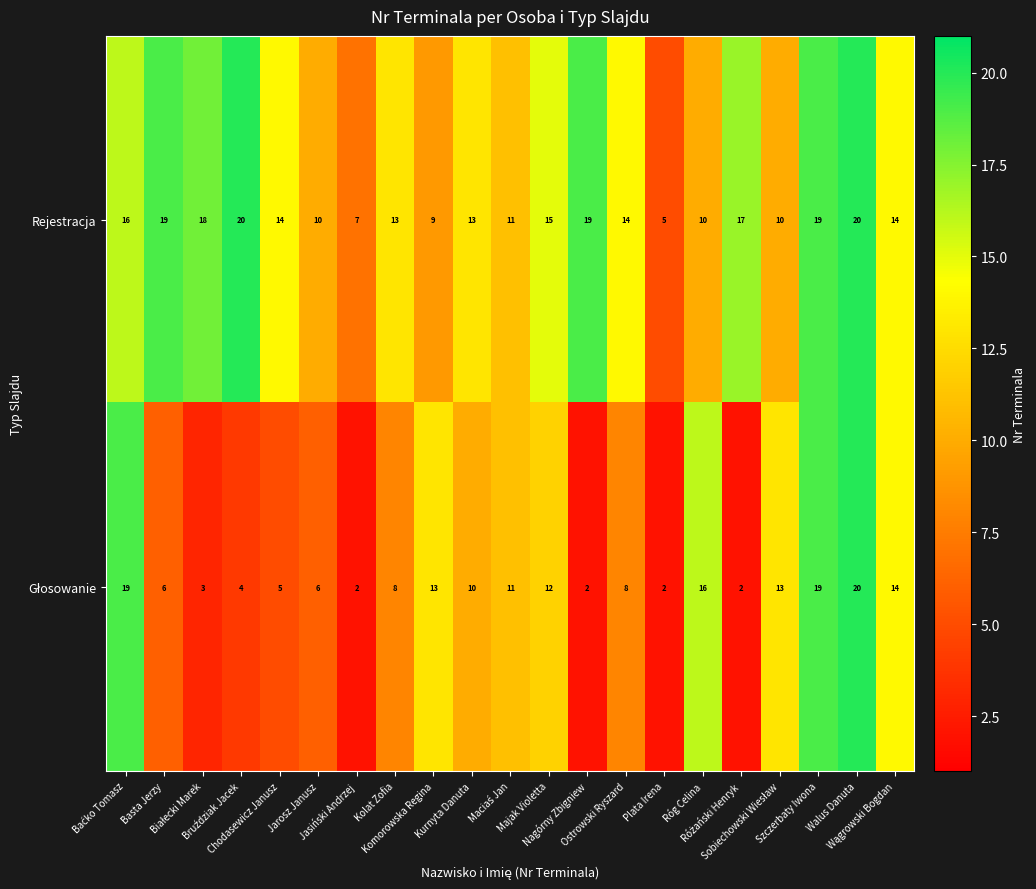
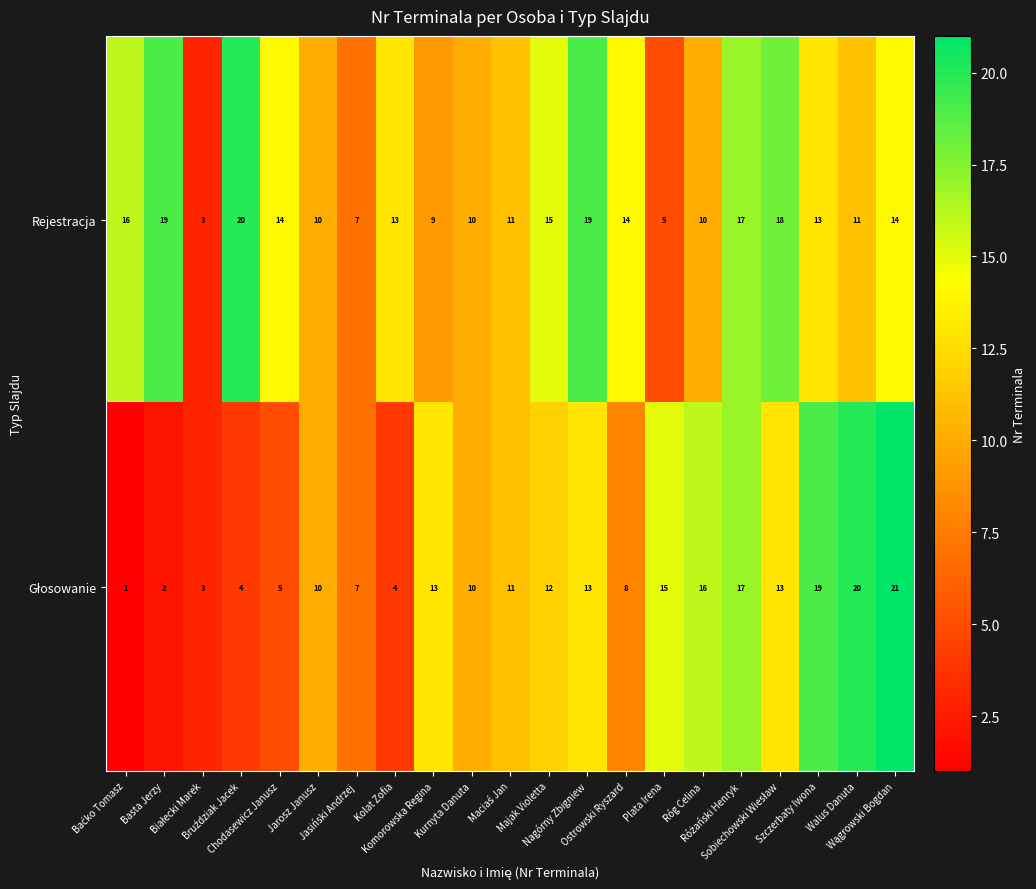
  {
    "Rejestracja": {
      "Baćko Tomasz": 16,
      "Basta Jerzy": 19,
-     "Białecki Marek": 18,
+     "Białecki Marek": 3,
      "Bruździak Jacek": 20,
      "Chodasewicz Janusz": 14,
      "Jarosz Janusz": 10,
      "Jasiński Andrzej": 7,
      "Kolat Zofia": 13,
      "Komorowska Regina": 9,
-     "Kurnyta Danuta": 13,
+     "Kurnyta Danuta": 10,
      "Maciaś Jan": 11,
      "Majak Violetta": 15,
      "Nagórny Zbigniew": 19,
      "Ostrowski Ryszard": 14,
      "Plata Irena": 5,
      "Róg Celina": 10,
      "Różański Henryk": 17,
-     "Sobiechowski Wiesław": 10,
-     "Szczerbaty Iwona": 19,
-     "Walus Danuta": 20,
+     "Sobiechowski Wiesław": 18,
+     "Szczerbaty Iwona": 13,
+     "Walus Danuta": 11,
      "Wągrowski Bogdan": 14
    },
    "Głosowanie": {
-     "Baćko Tomasz": 19,
-     "Basta Jerzy": 6,
+     "Baćko Tomasz": 1,
+     "Basta Jerzy": 2,
      "Białecki Marek": 3,
      "Bruździak Jacek": 4,
      "Chodasewicz Janusz": 5,
-     "Jarosz Janusz": 6,
-     "Jasiński Andrzej": 2,
-     "Kolat Zofia": 8,
+     "Jarosz Janusz": 10,
+     "Jasiński Andrzej": 7,
+     "Kolat Zofia": 4,
      "Komorowska Regina": 13,
      "Kurnyta Danuta": 10,
      "Maciaś Jan": 11,
      "Majak Violetta": 12,
-     "Nagórny Zbigniew": 2,
+     "Nagórny Zbigniew": 13,
      "Ostrowski Ryszard": 8,
-     "Plata Irena": 2,
+     "Plata Irena": 15,
      "Róg Celina": 16,
-     "Różański Henryk": 2,
+     "Różański Henryk": 17,
      "Sobiechowski Wiesław": 13,
      "Szczerbaty Iwona": 19,
      "Walus Danuta": 20,
-     "Wągrowski Bogdan": 14
+     "Wągrowski Bogdan": 21
    }
  }
